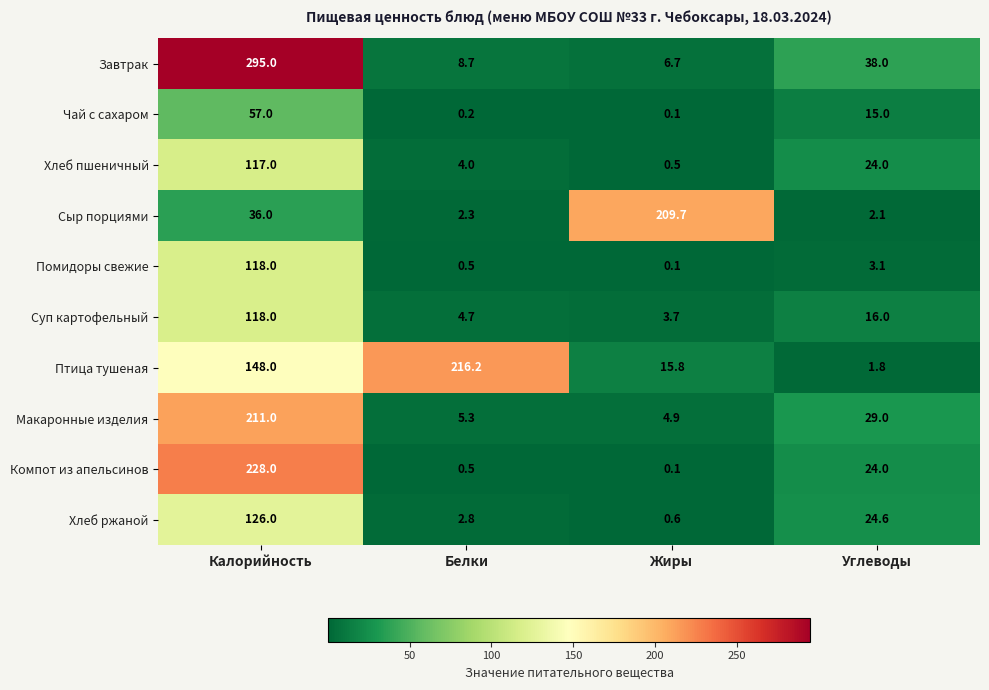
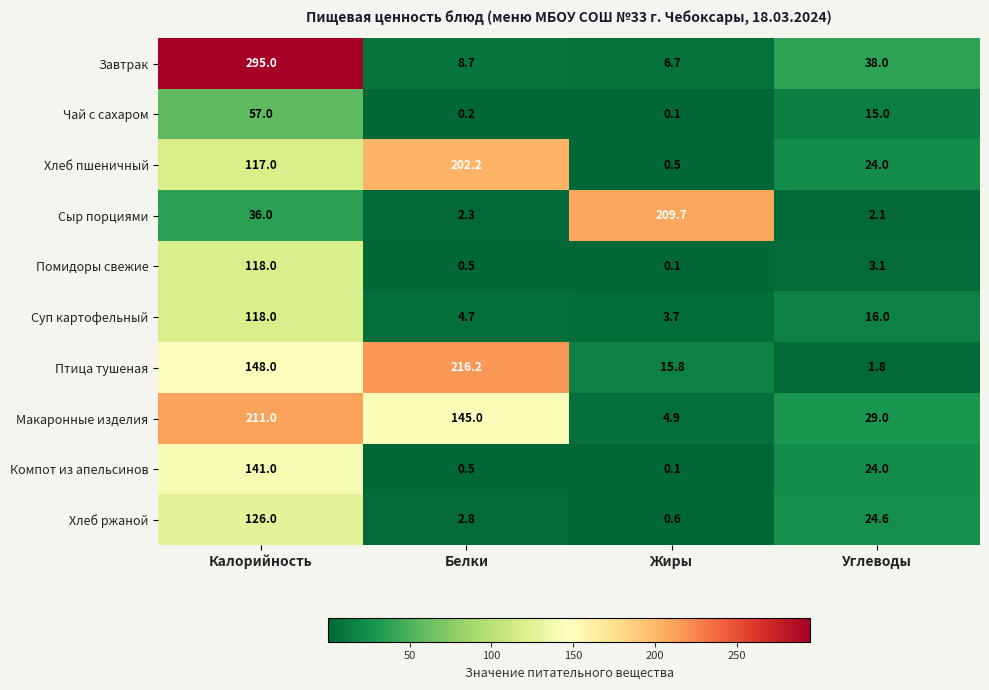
  {
    "Завтрак": {
      "Калорийность": 295.0,
      "Белки": 8.7,
      "Жиры": 6.7,
      "Углеводы": 38.0
    },
    "Чай с сахаром": {
      "Калорийность": 57.0,
      "Белки": 0.2,
      "Жиры": 0.1,
      "Углеводы": 15.0
    },
    "Хлеб пшеничный": {
      "Калорийность": 117.0,
-     "Белки": 4.0,
+     "Белки": 202.2,
      "Жиры": 0.5,
      "Углеводы": 24.0
    },
    "Сыр порциями": {
      "Калорийность": 36.0,
      "Белки": 2.3,
      "Жиры": 209.7,
      "Углеводы": 2.1
    },
    "Помидоры свежие": {
      "Калорийность": 118.0,
      "Белки": 0.5,
      "Жиры": 0.1,
      "Углеводы": 3.1
    },
    "Суп картофельный": {
      "Калорийность": 118.0,
      "Белки": 4.7,
      "Жиры": 3.7,
      "Углеводы": 16.0
    },
    "Птица тушеная": {
      "Калорийность": 148.0,
      "Белки": 216.2,
      "Жиры": 15.8,
      "Углеводы": 1.8
    },
    "Макаронные изделия": {
      "Калорийность": 211.0,
-     "Белки": 5.3,
+     "Белки": 145.0,
      "Жиры": 4.9,
      "Углеводы": 29.0
    },
    "Компот из апельсинов": {
-     "Калорийность": 228.0,
+     "Калорийность": 141.0,
      "Белки": 0.5,
      "Жиры": 0.1,
      "Углеводы": 24.0
    },
    "Хлеб ржаной": {
      "Калорийность": 126.0,
      "Белки": 2.8,
      "Жиры": 0.6,
      "Углеводы": 24.6
    }
  }
